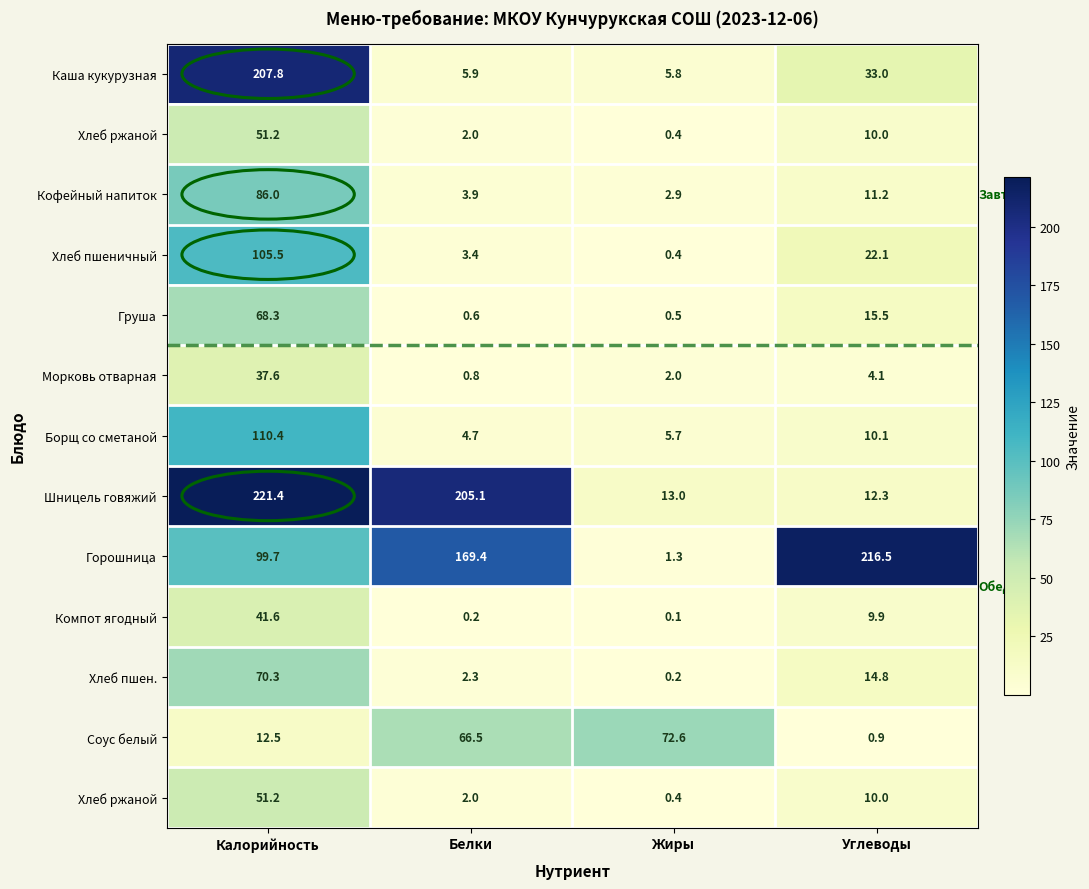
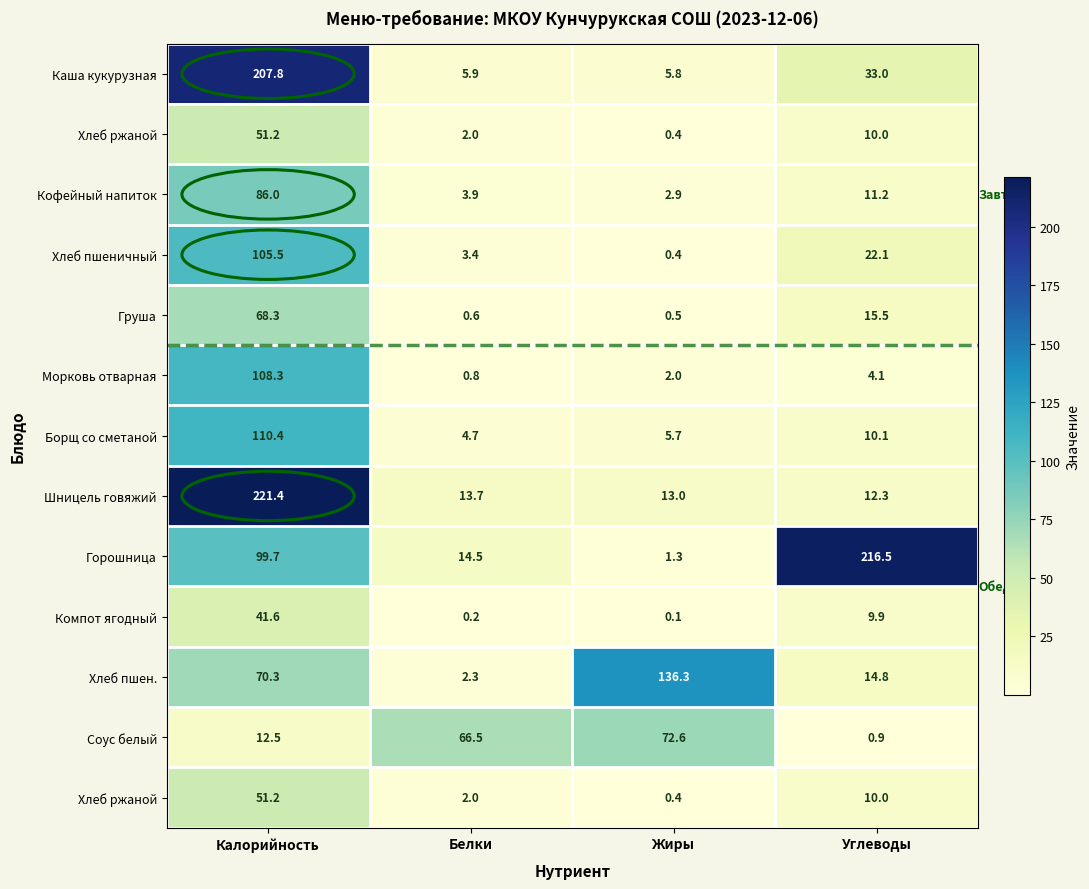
  {
    "Каша кукурузная": {
      "Калорийность": 207.8,
      "Белки": 5.9,
      "Жиры": 5.8,
      "Углеводы": 33.0
    },
    "Кофейный напиток": {
      "Калорийность": 86.0,
      "Белки": 3.9,
      "Жиры": 2.9,
      "Углеводы": 11.2
    },
    "Хлеб пшеничный": {
      "Калорийность": 105.5,
      "Белки": 3.4,
      "Жиры": 0.4,
      "Углеводы": 22.1
    },
    "Груша": {
      "Калорийность": 68.3,
      "Белки": 0.6,
      "Жиры": 0.5,
      "Углеводы": 15.5
    },
    "Морковь отварная": {
-     "Калорийность": 37.6,
+     "Калорийность": 108.3,
      "Белки": 0.8,
      "Жиры": 2.0,
      "Углеводы": 4.1
    },
    "Борщ со сметаной": {
      "Калорийность": 110.4,
      "Белки": 4.7,
      "Жиры": 5.7,
      "Углеводы": 10.1
    },
    "Шницель говяжий": {
      "Калорийность": 221.4,
-     "Белки": 205.1,
+     "Белки": 13.7,
      "Жиры": 13.0,
      "Углеводы": 12.3
    },
    "Горошница": {
      "Калорийность": 99.7,
-     "Белки": 169.4,
+     "Белки": 14.5,
      "Жиры": 1.3,
      "Углеводы": 216.5
    },
    "Компот ягодный": {
      "Калорийность": 41.6,
      "Белки": 0.2,
      "Жиры": 0.1,
      "Углеводы": 9.9
    },
    "Хлеб пшен.": {
      "Калорийность": 70.3,
      "Белки": 2.3,
-     "Жиры": 0.2,
+     "Жиры": 136.3,
      "Углеводы": 14.8
    },
    "Соус белый": {
      "Калорийность": 12.5,
      "Белки": 66.5,
      "Жиры": 72.6,
      "Углеводы": 0.9
    }
  }
